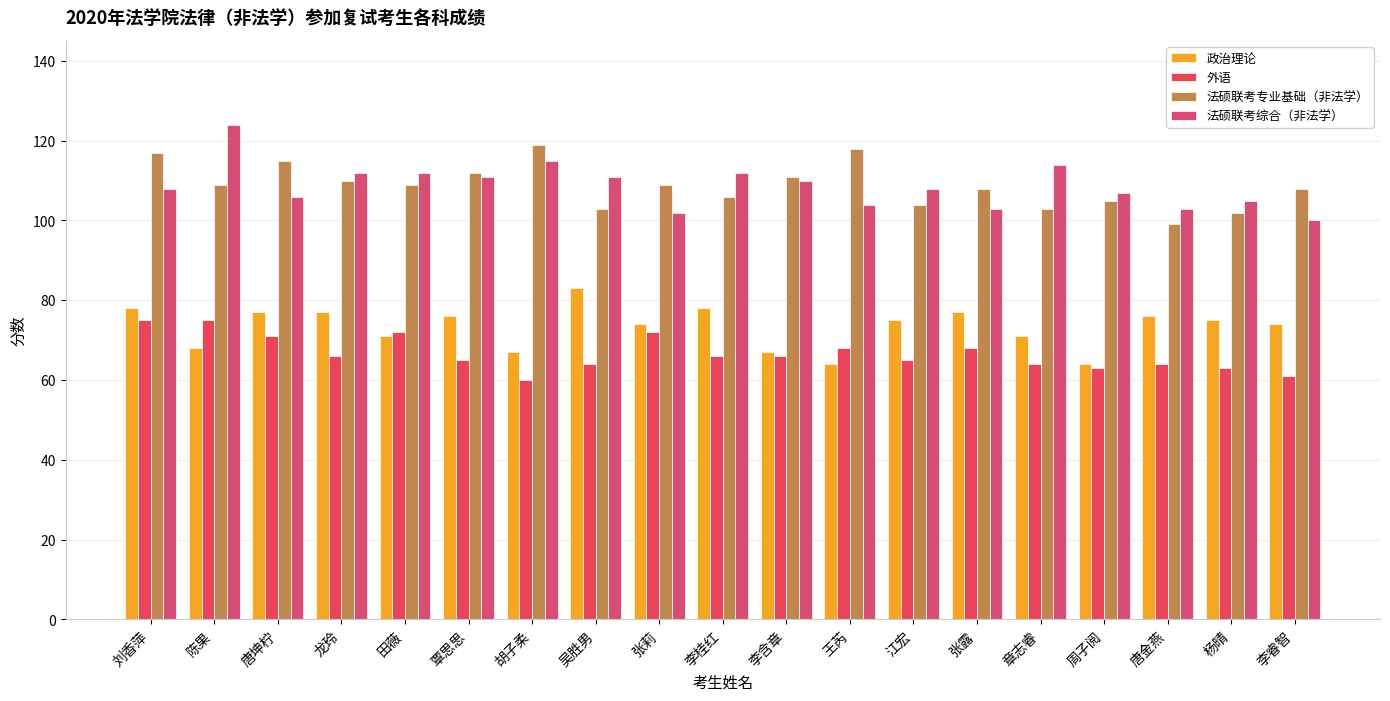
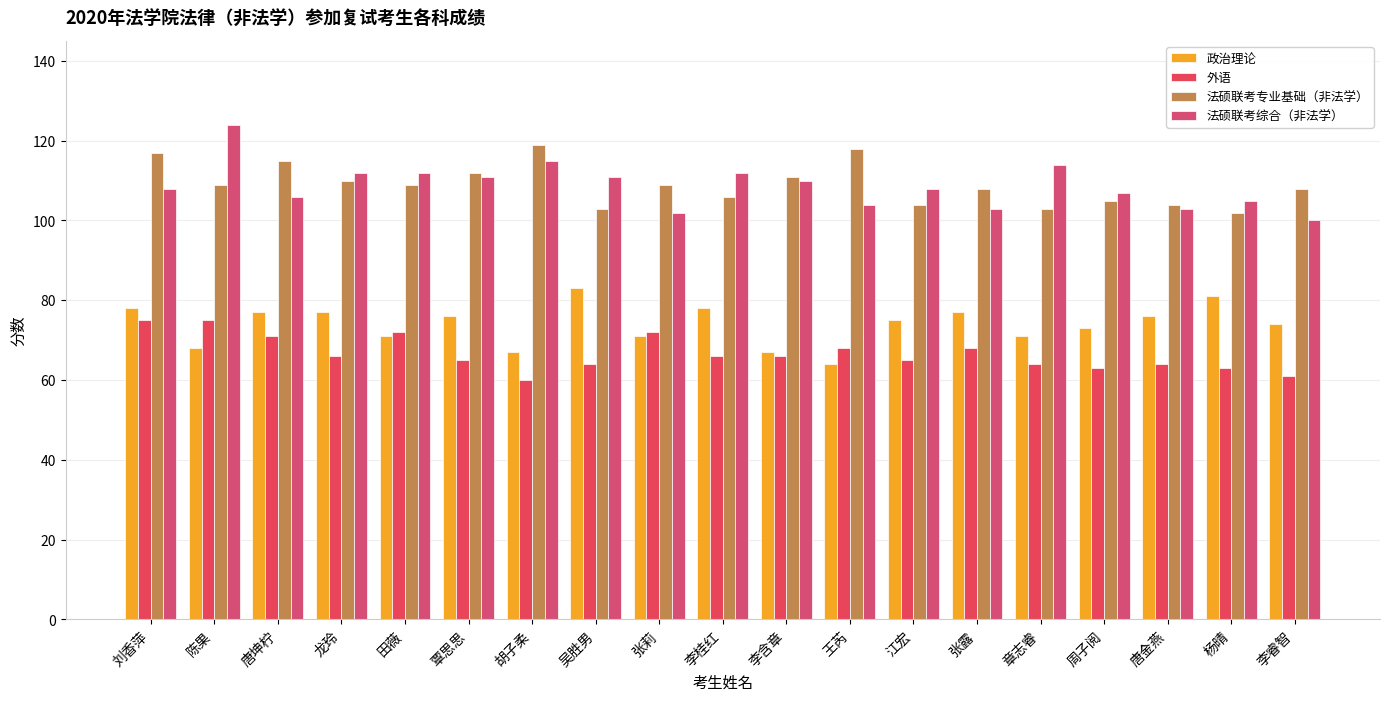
  {
    "政治理论": {
      "刘香萍": 78,
      "陈果": 68,
      "唐坤柠": 77,
      "龙玲": 77,
      "田薇": 71,
      "覃思思": 76,
      "胡子柔": 67,
      "吴胜男": 83,
-     "张莉": 74,
+     "张莉": 71,
      "李桂红": 78,
      "李含章": 67,
      "王芮": 64,
      "江宏": 75,
      "张露": 77,
      "章志睿": 71,
-     "周子阅": 64,
+     "周子阅": 73,
      "唐金燕": 76,
-     "杨晴": 75,
+     "杨晴": 81,
      "李睿智": 74
    },
    "法硕联考专业基础（非法学）": {
      "刘香萍": 117,
      "陈果": 109,
      "唐坤柠": 115,
      "龙玲": 110,
      "田薇": 109,
      "覃思思": 112,
      "胡子柔": 119,
      "吴胜男": 103,
      "张莉": 109,
      "李桂红": 106,
      "李含章": 111,
      "王芮": 118,
      "江宏": 104,
      "张露": 108,
      "章志睿": 103,
      "周子阅": 105,
-     "唐金燕": 99,
+     "唐金燕": 104,
      "杨晴": 102,
      "李睿智": 108
    }
  }
